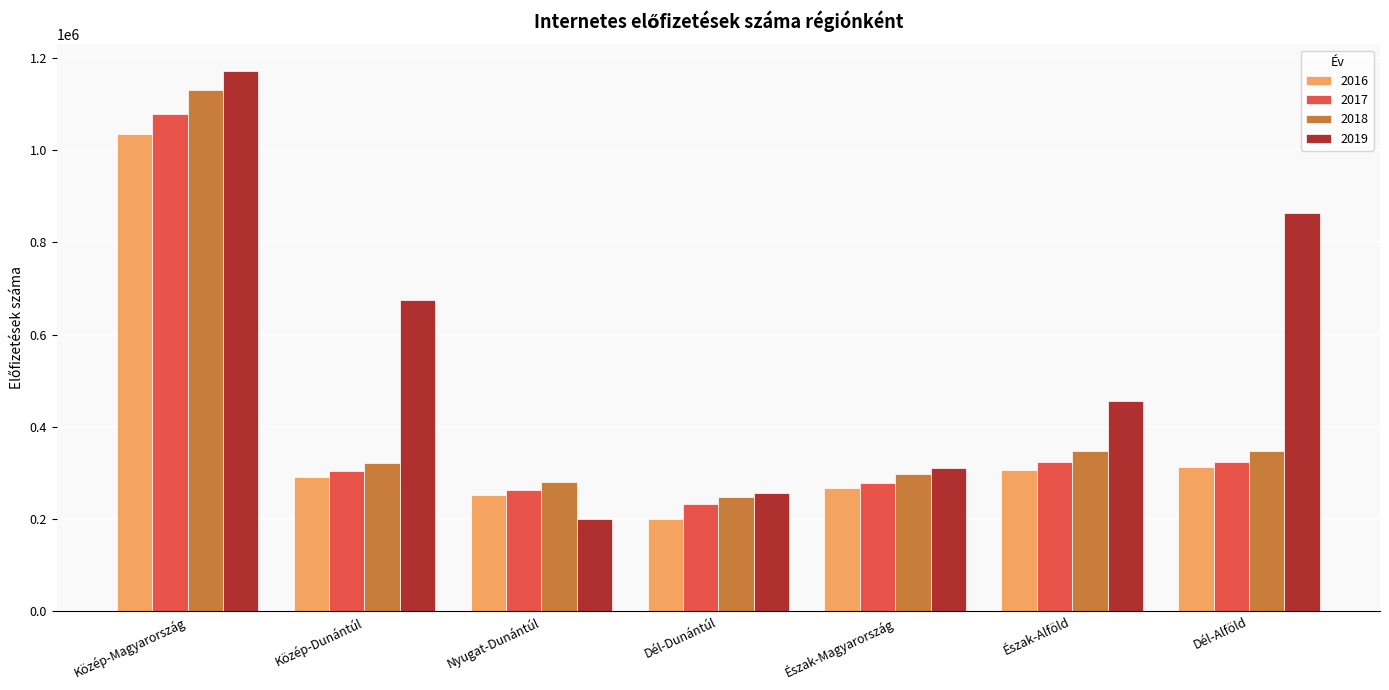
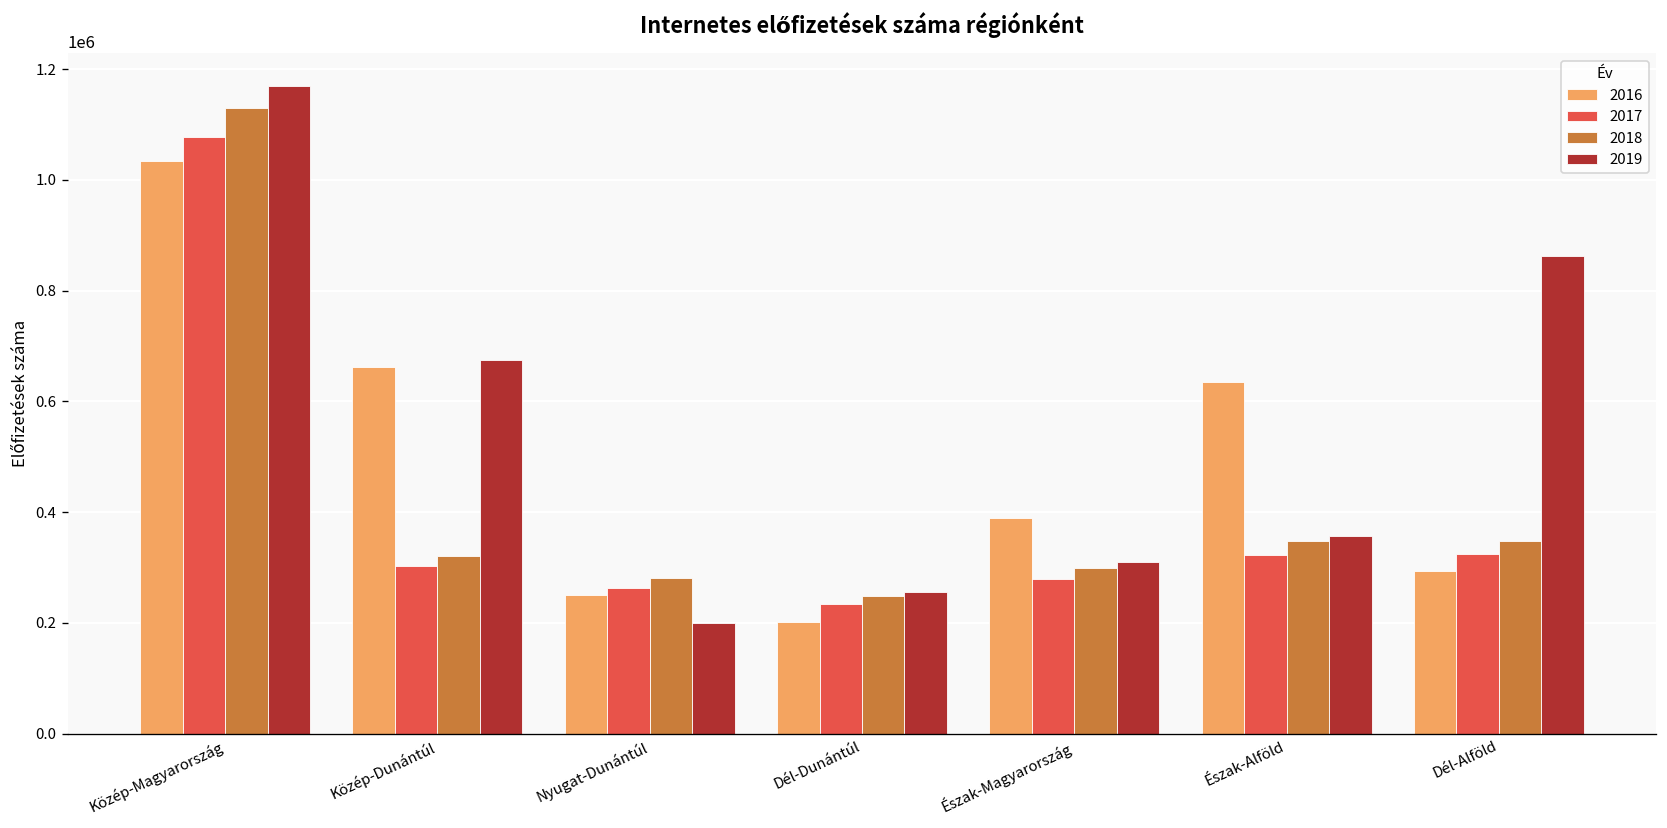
  {
    "2016": {
      "Közép-Magyarország": 1040000,
-     "Közép-Dunántúl": 290000,
+     "Közép-Dunántúl": 660000,
      "Nyugat-Dunántúl": 250000,
      "Dél-Dunántúl": 200000,
-     "Észak-Magyarország": 270000,
-     "Észak-Alföld": 310000,
-     "Dél-Alföld": 310000
+     "Észak-Magyarország": 390000,
+     "Észak-Alföld": 640000,
+     "Dél-Alföld": 290000
    },
    "2019": {
      "Közép-Magyarország": 1170000,
      "Közép-Dunántúl": 670000,
      "Nyugat-Dunántúl": 200000,
      "Dél-Dunántúl": 260000,
      "Észak-Magyarország": 310000,
-     "Észak-Alföld": 460000,
+     "Észak-Alföld": 360000,
      "Dél-Alföld": 860000
    }
  }
